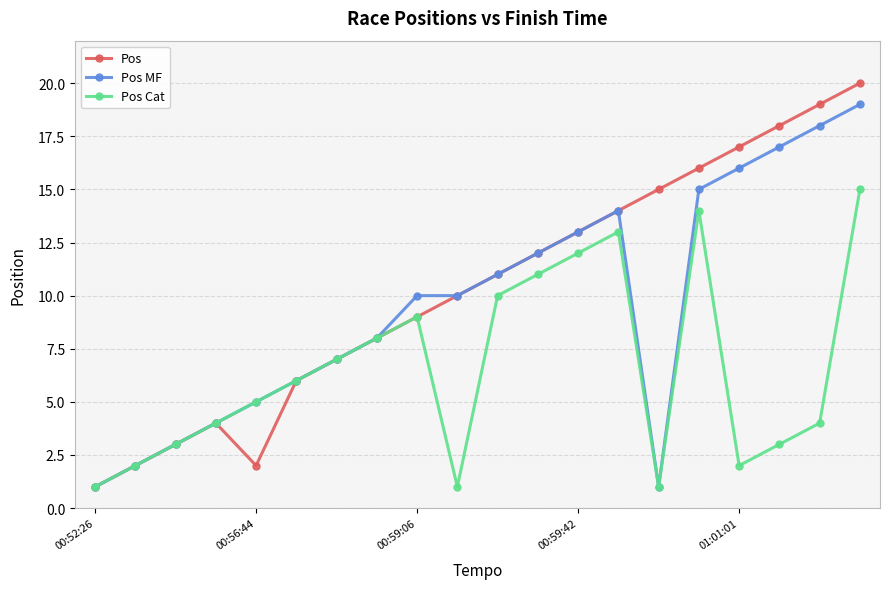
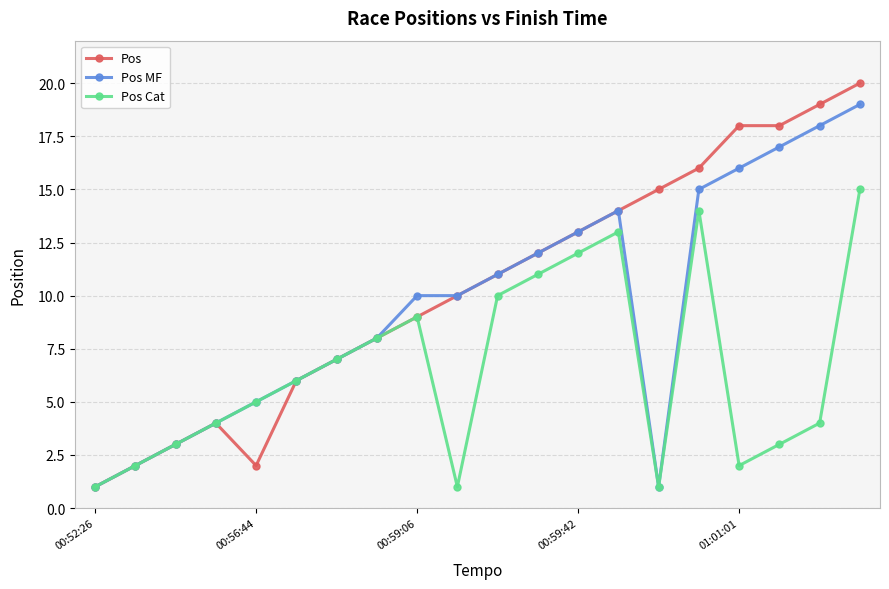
  {
    "Pos": {
      "00:56:44": 2,
-     "01:01:01": 17
+     "01:01:01": 18
    },
    "Pos MF": {
      "00:59:06": 10,
      "01:01:01": 16
    },
    "Pos Cat": {
      "01:01:01": 2
    }
  }
